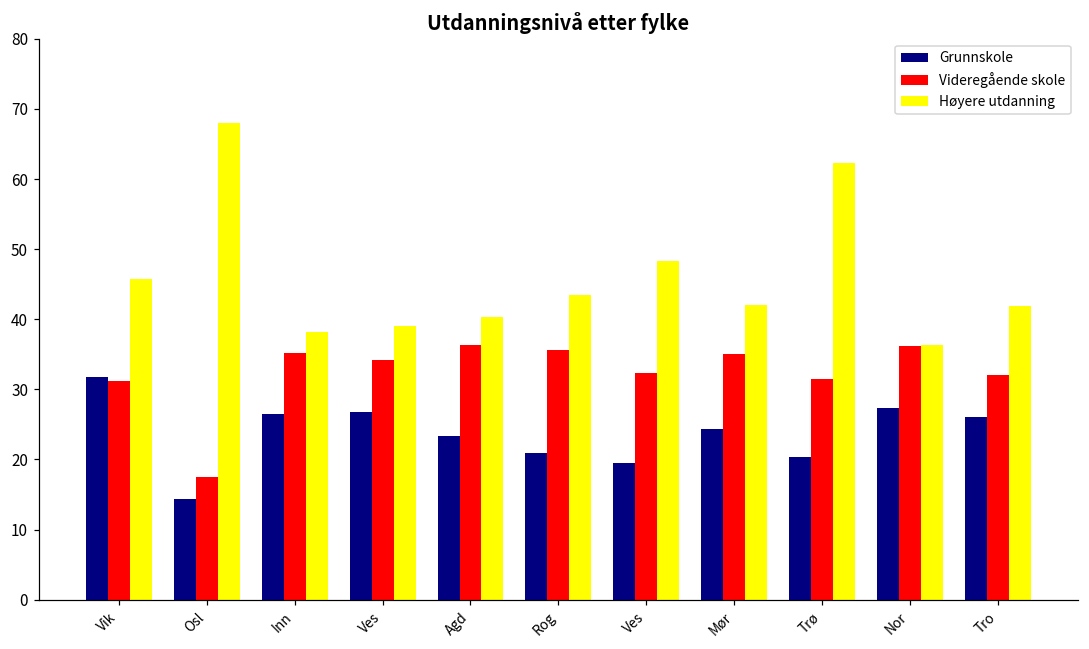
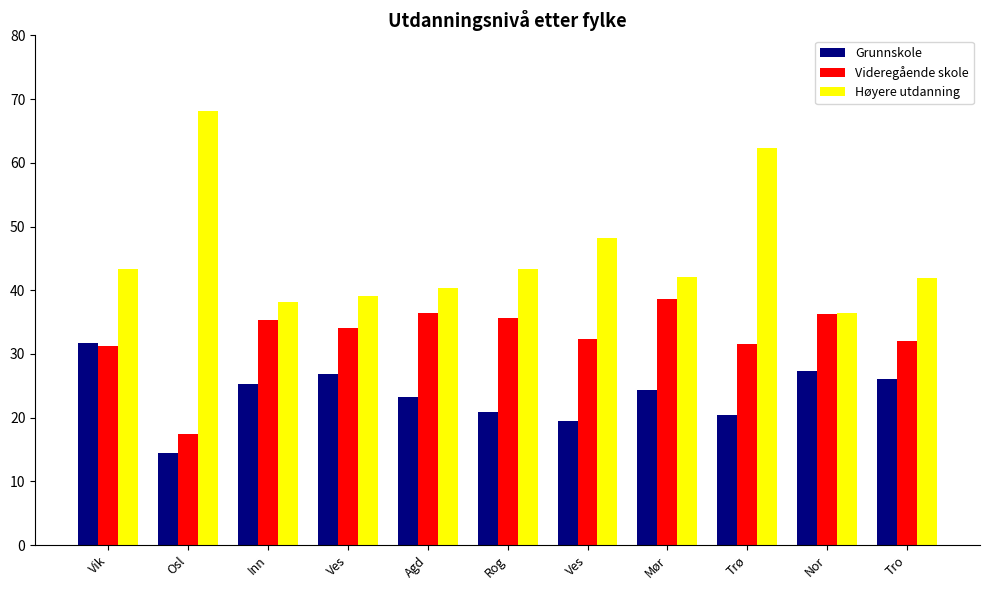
  {
    "Grunnskole": {
      "Vik": 32,
      "Osl": 14,
-     "Inn": 27,
+     "Inn": 25,
      "Agd": 23,
      "Rog": 21,
      "Mør": 24,
      "Trø": 20,
      "Nor": 27,
      "Tro": 26
    },
    "Videregående skole": {
      "Vik": 31,
      "Osl": 18,
      "Inn": 35,
      "Agd": 36,
      "Rog": 36,
-     "Mør": 35,
+     "Mør": 39,
      "Trø": 32,
      "Nor": 36,
      "Tro": 32
    },
    "Høyere utdanning": {
-     "Vik": 46,
+     "Vik": 43,
      "Osl": 68,
      "Inn": 38,
      "Agd": 40,
      "Rog": 43,
      "Mør": 42,
      "Trø": 62,
      "Nor": 36,
      "Tro": 42
    }
  }
